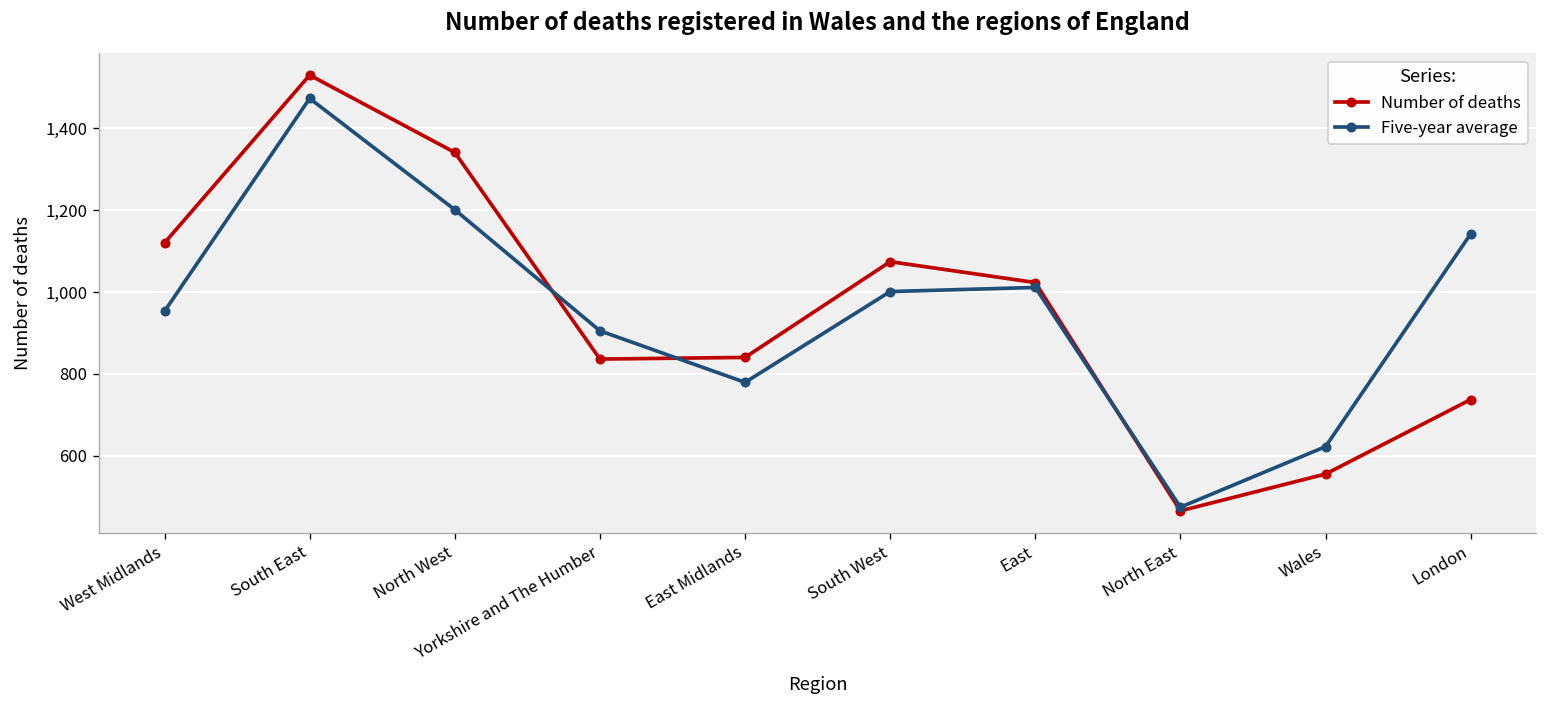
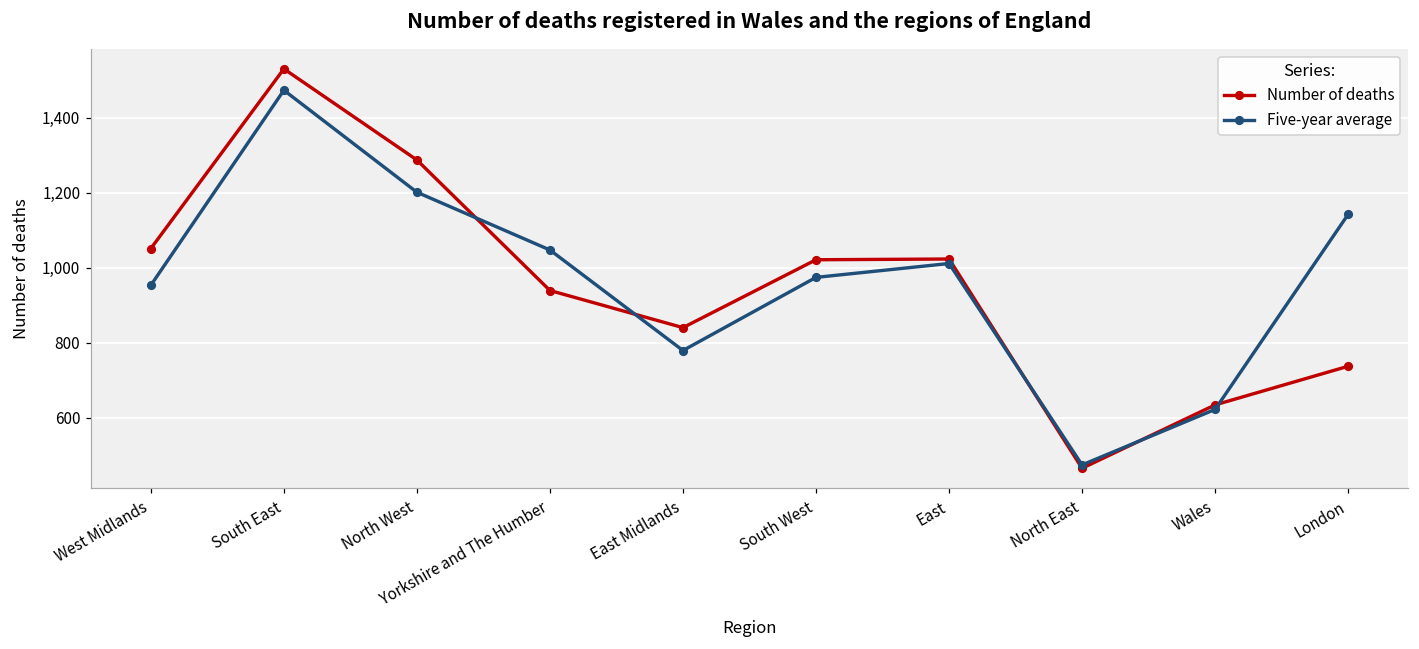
  {
    "Number of deaths": {
-     "West Midlands": "1,120",
+     "West Midlands": "1,050",
      "South East": "1,530",
-     "North West": "1,340",
-     "Yorkshire and The Humber": "840",
+     "North West": "1,290",
+     "Yorkshire and The Humber": "940",
      "East Midlands": "840",
-     "South West": "1,070",
+     "South West": "1,020",
      "East": "1,020",
      "North East": "470",
-     "Wales": "560",
+     "Wales": "630",
      "London": "740"
    },
    "Five-year average": {
      "West Midlands": "950",
      "South East": "1,470",
      "North West": "1,200",
-     "Yorkshire and The Humber": "910",
+     "Yorkshire and The Humber": "1,050",
      "East Midlands": "780",
-     "South West": "1,000",
+     "South West": "970",
      "East": "1,010",
      "North East": "470",
      "Wales": "620",
      "London": "1,140"
    }
  }
